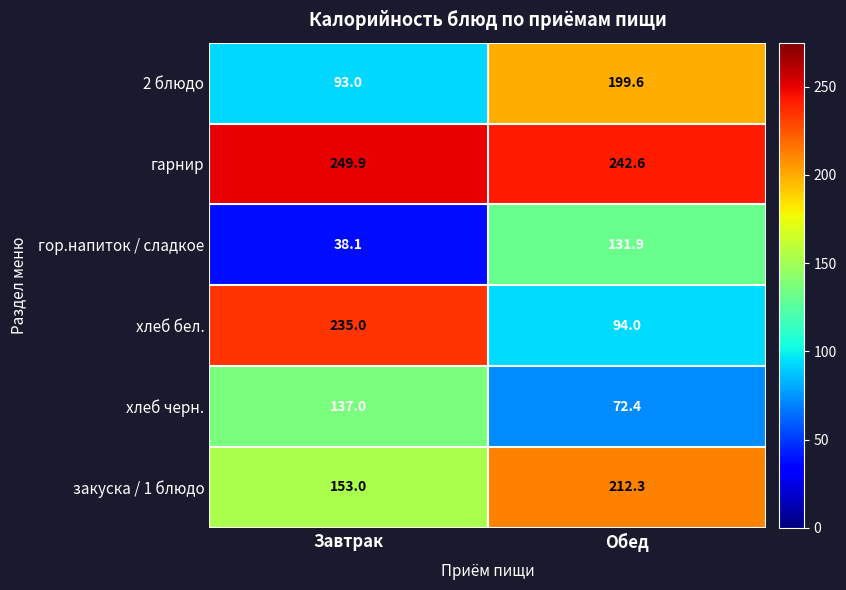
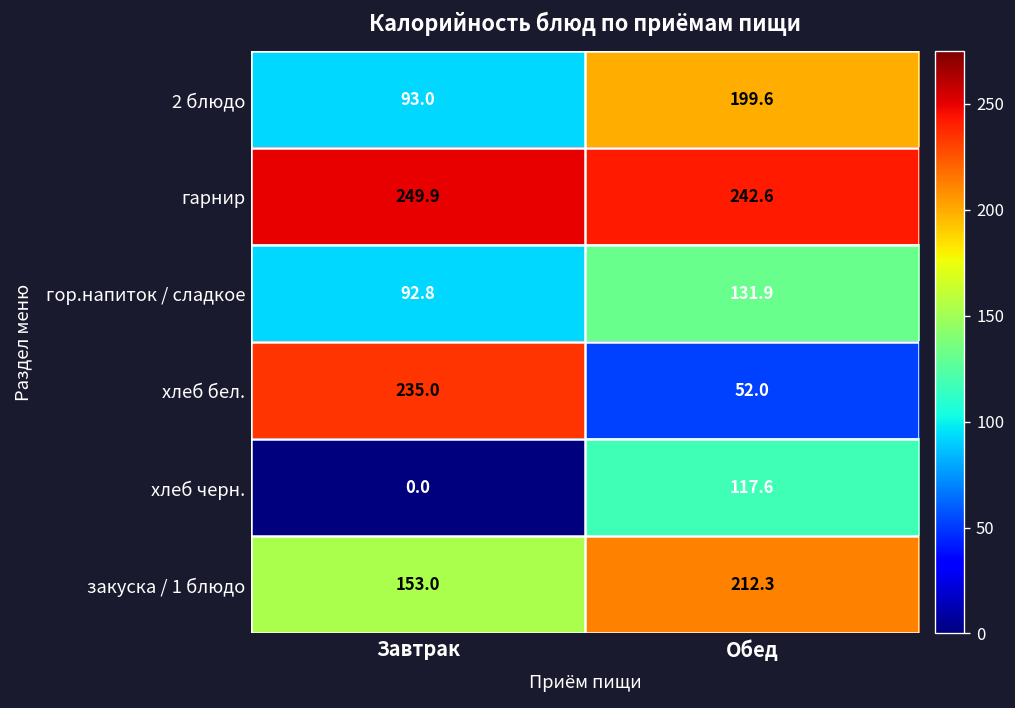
  {
    "2 блюдо": {
      "Завтрак": 93.0,
      "Обед": 199.6
    },
    "гарнир": {
      "Завтрак": 249.9,
      "Обед": 242.6
    },
    "гор.напиток / сладкое": {
-     "Завтрак": 38.1,
+     "Завтрак": 92.8,
      "Обед": 131.9
    },
    "хлеб бел.": {
      "Завтрак": 235.0,
-     "Обед": 94.0
+     "Обед": 52.0
    },
    "хлеб черн.": {
-     "Завтрак": 137.0,
-     "Обед": 72.4
+     "Завтрак": 0.0,
+     "Обед": 117.6
    },
    "закуска / 1 блюдо": {
      "Завтрак": 153.0,
      "Обед": 212.3
    }
  }
